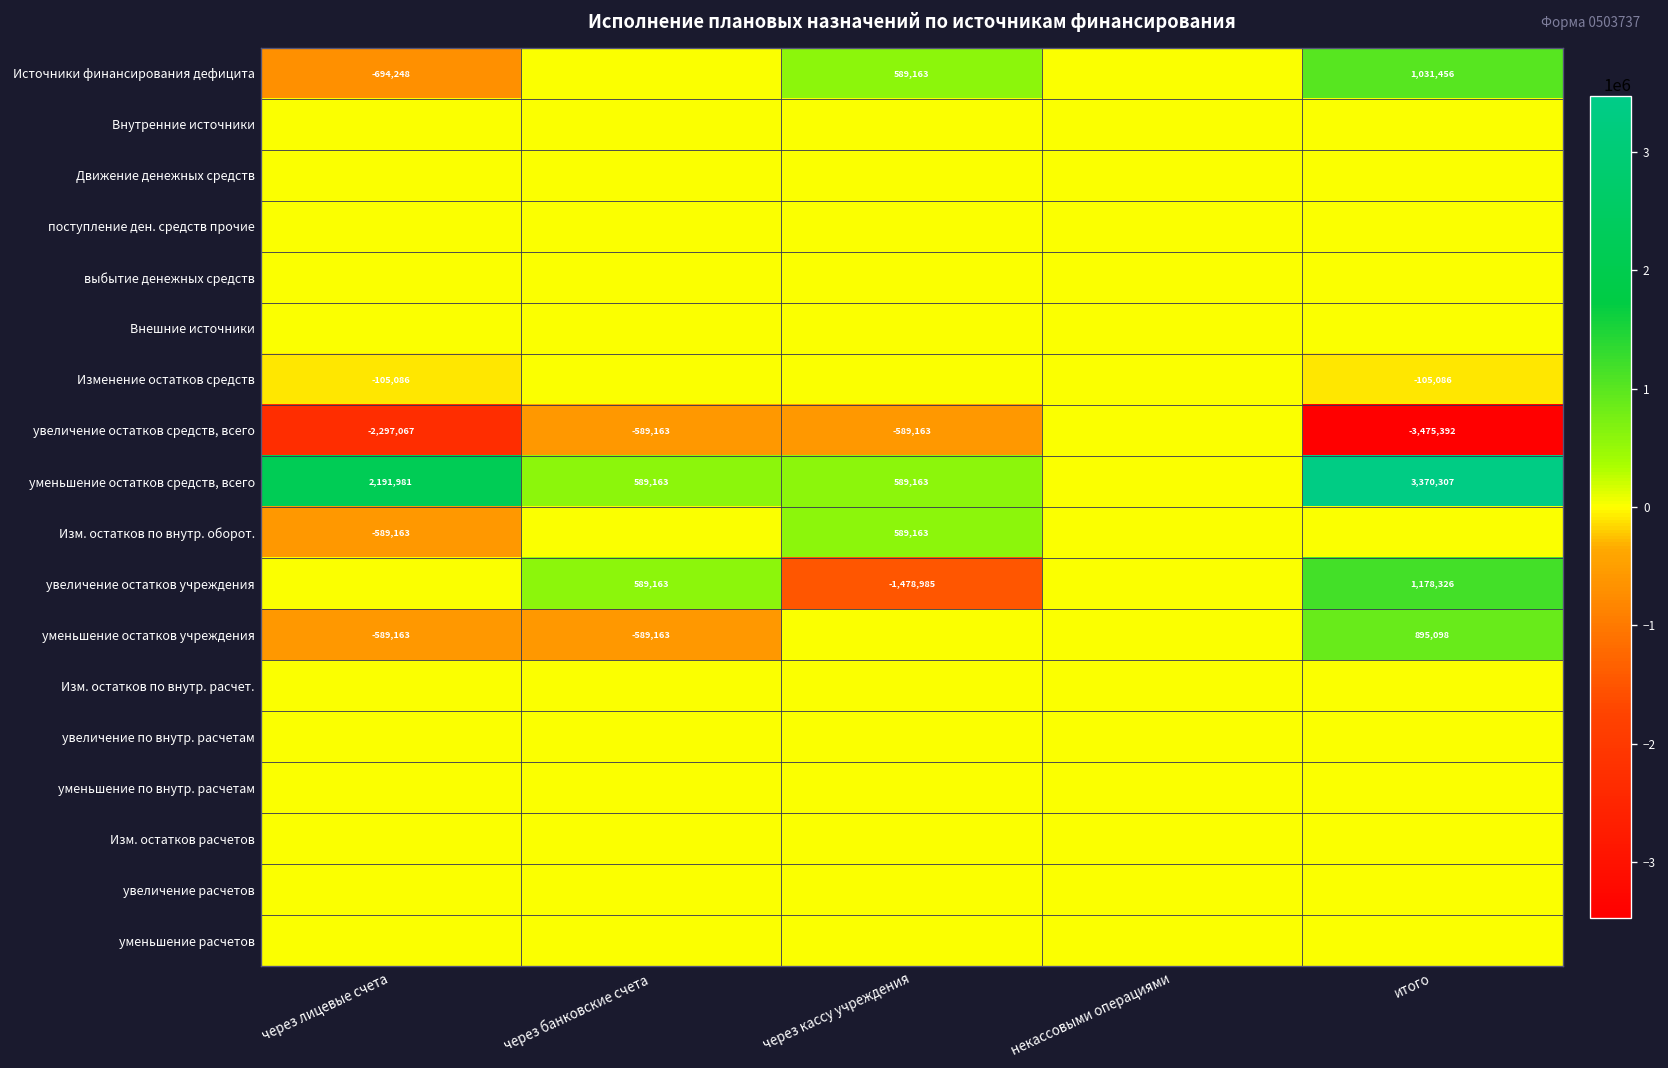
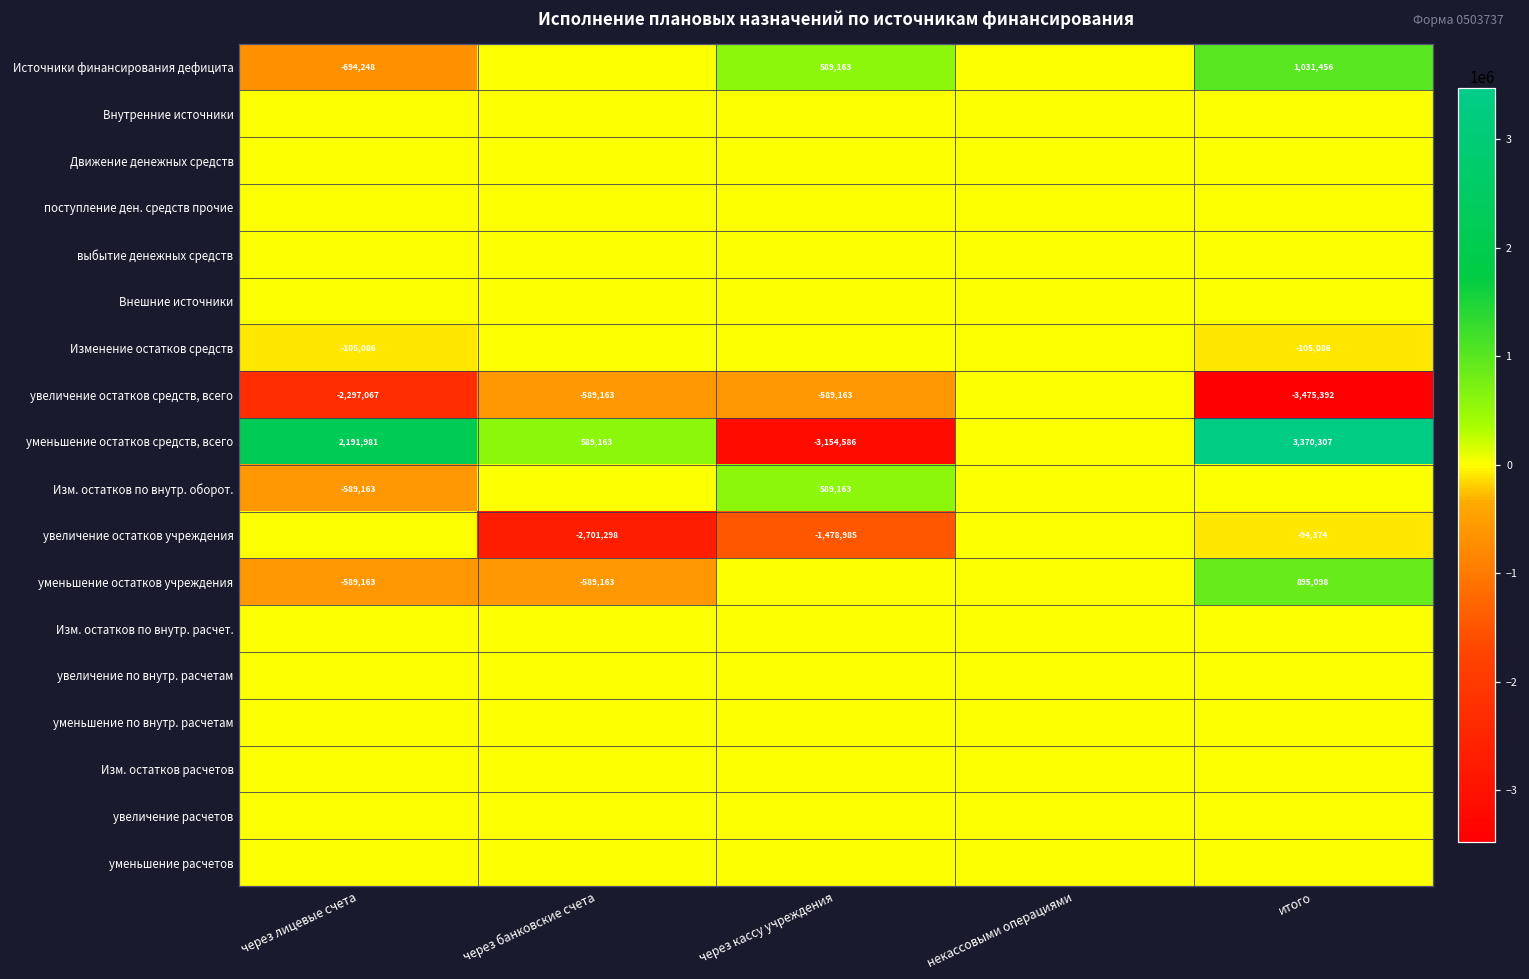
  {
    "Источники финансирования дефицита": {
      "через лицевые счета": "-694,248",
      "через кассу учреждения": "589,163",
      "итого": "1,031,456"
    },
    "Изменение остатков средств": {
      "через лицевые счета": "-105,086",
      "итого": "-105,086"
    },
    "увеличение остатков средств, всего": {
      "через лицевые счета": "-2,297,067",
      "через банковские счета": "-589,163",
      "через кассу учреждения": "-589,163",
      "итого": "-3,475,392"
    },
    "уменьшение остатков средств, всего": {
      "через лицевые счета": "2,191,981",
      "через банковские счета": "589,163",
-     "через кассу учреждения": "589,163",
+     "через кассу учреждения": "-3,154,586",
      "итого": "3,370,307"
    },
    "Изм. остатков по внутр. оборот.": {
      "через лицевые счета": "-589,163",
      "через кассу учреждения": "589,163"
    },
    "увеличение остатков учреждения": {
-     "через банковские счета": "589,163",
+     "через банковские счета": "-2,701,298",
      "через кассу учреждения": "-1,478,985",
-     "итого": "1,178,326"
+     "итого": "-94,374"
    },
    "уменьшение остатков учреждения": {
      "через лицевые счета": "-589,163",
      "через банковские счета": "-589,163",
      "итого": "895,098"
    }
  }
